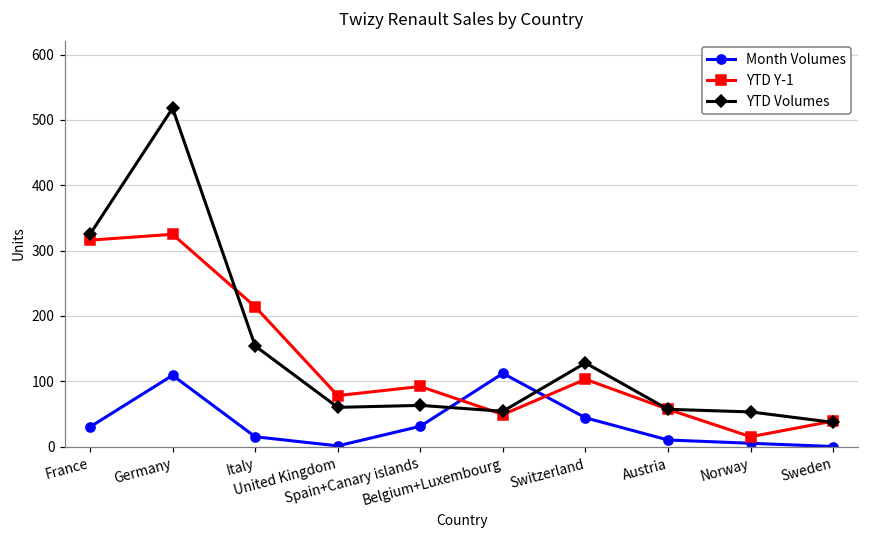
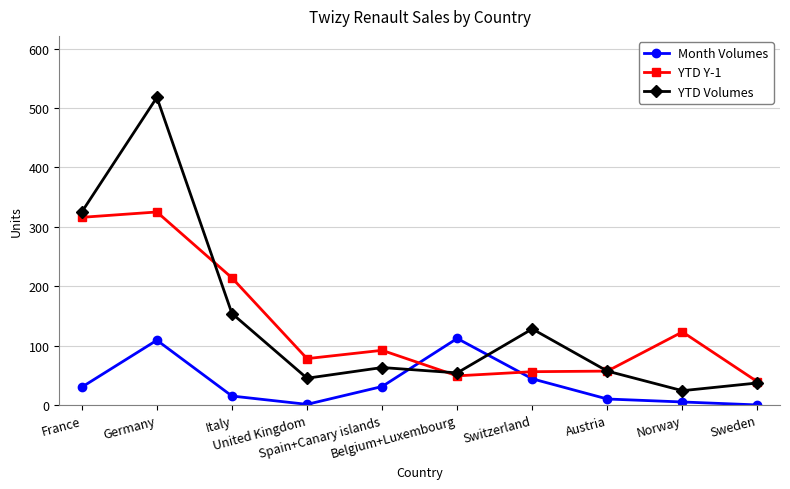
  {
    "Month Volumes": {
      "France": 30,
      "Germany": 110,
      "Italy": 20,
      "United Kingdom": 0,
      "Spain+Canary islands": 30,
      "Belgium+Luxembourg": 110,
      "Switzerland": 40,
      "Austria": 10,
      "Norway": 10,
      "Sweden": 0
    },
    "YTD Y-1": {
      "France": 320,
      "Germany": 330,
      "Italy": 210,
      "United Kingdom": 80,
      "Spain+Canary islands": 90,
      "Belgium+Luxembourg": 50,
-     "Switzerland": 100,
-     "Norway": 20
+     "Switzerland": 60,
+     "Norway": 120
    },
    "YTD Volumes": {
      "France": 330,
      "Germany": 520,
      "Italy": 150,
-     "United Kingdom": 60,
+     "United Kingdom": 50,
      "Spain+Canary islands": 60,
      "Belgium+Luxembourg": 50,
      "Switzerland": 130,
-     "Norway": 50
+     "Norway": 20
    }
  }
